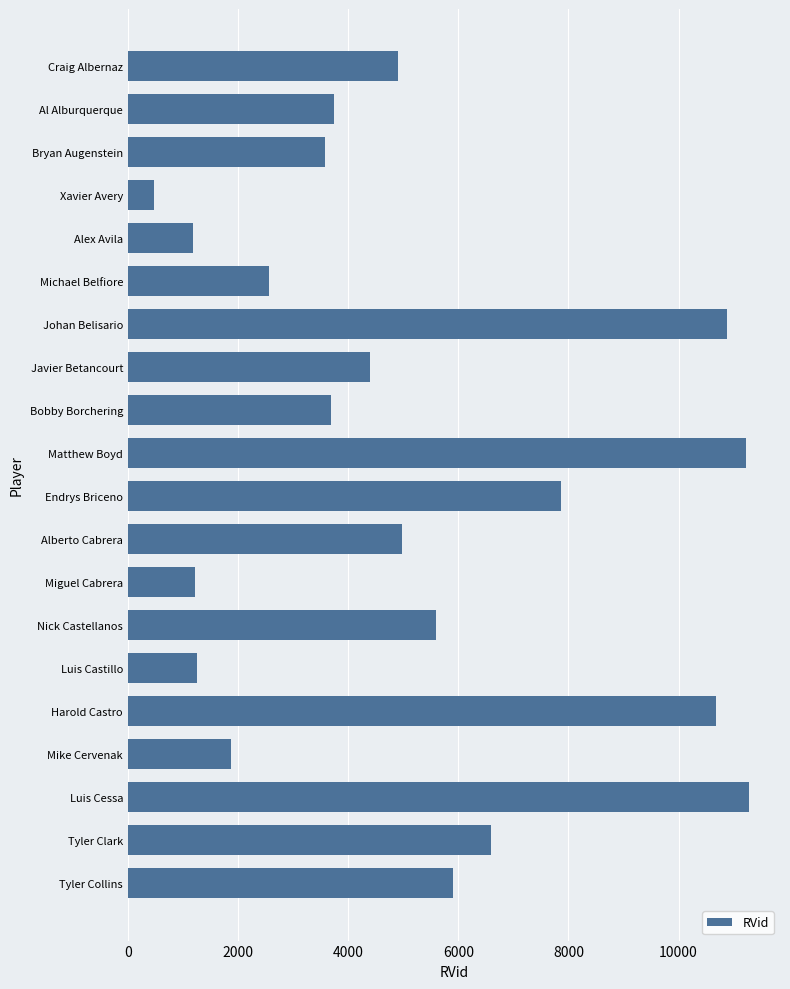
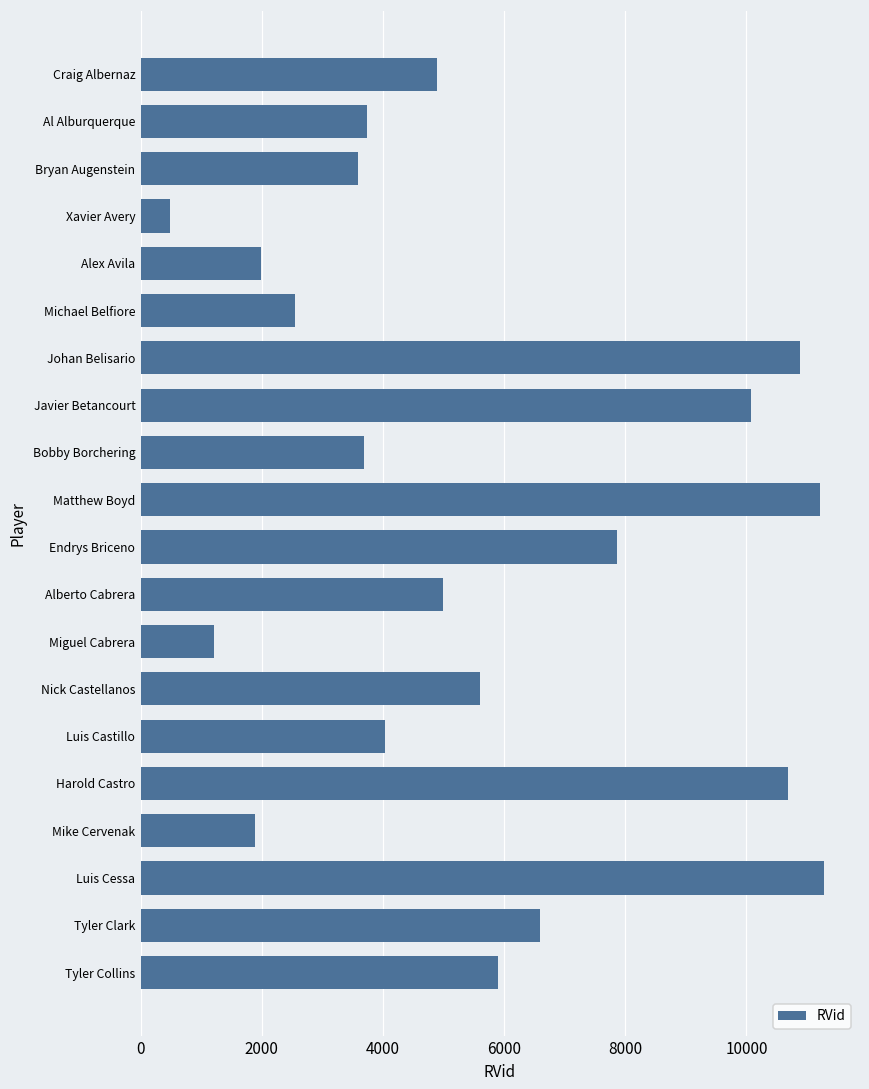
  {
    "Craig Albernaz": 4900,
    "Al Alburquerque": 3700,
    "Bryan Augenstein": 3600,
    "Xavier Avery": 500,
-   "Alex Avila": 1200,
+   "Alex Avila": 2000,
    "Michael Belfiore": 2600,
    "Johan Belisario": 10900,
-   "Javier Betancourt": 4400,
+   "Javier Betancourt": 10100,
    "Bobby Borchering": 3700,
    "Matthew Boyd": 11200,
    "Endrys Briceno": 7900,
    "Alberto Cabrera": 5000,
    "Miguel Cabrera": 1200,
    "Nick Castellanos": 5600,
-   "Luis Castillo": 1200,
+   "Luis Castillo": 4000,
    "Harold Castro": 10700,
    "Mike Cervenak": 1900,
    "Luis Cessa": 11300,
    "Tyler Clark": 6600,
    "Tyler Collins": 5900
  }
